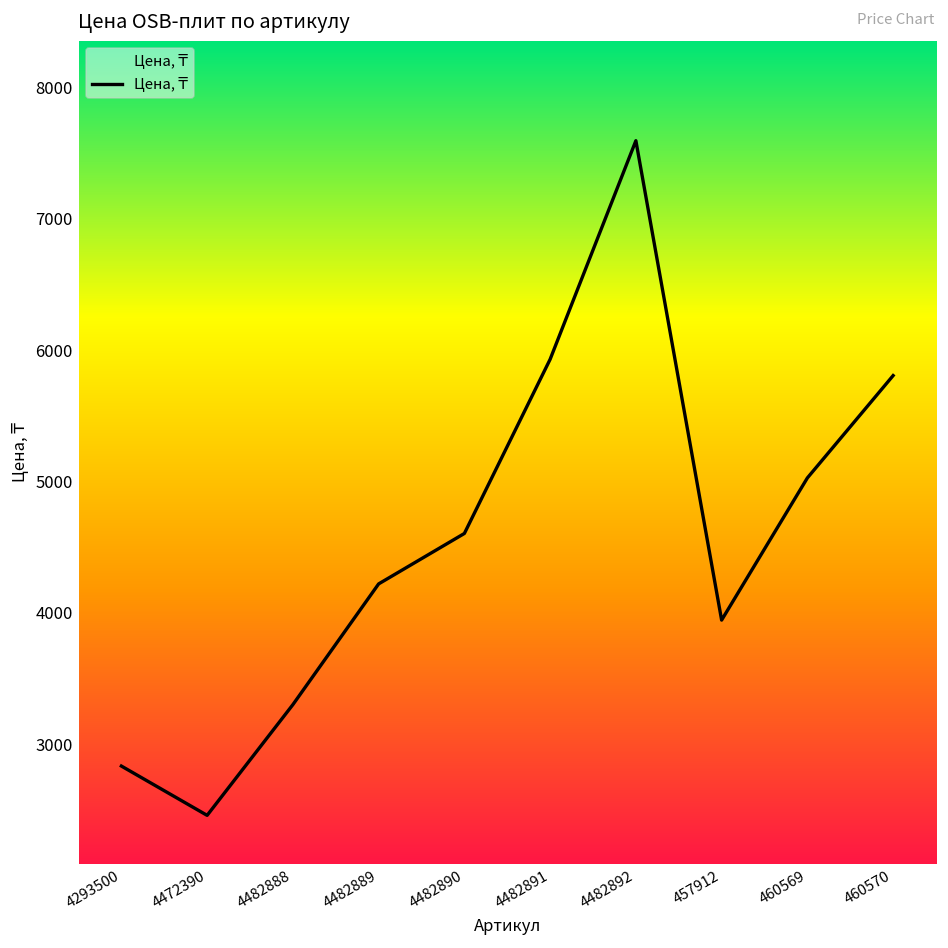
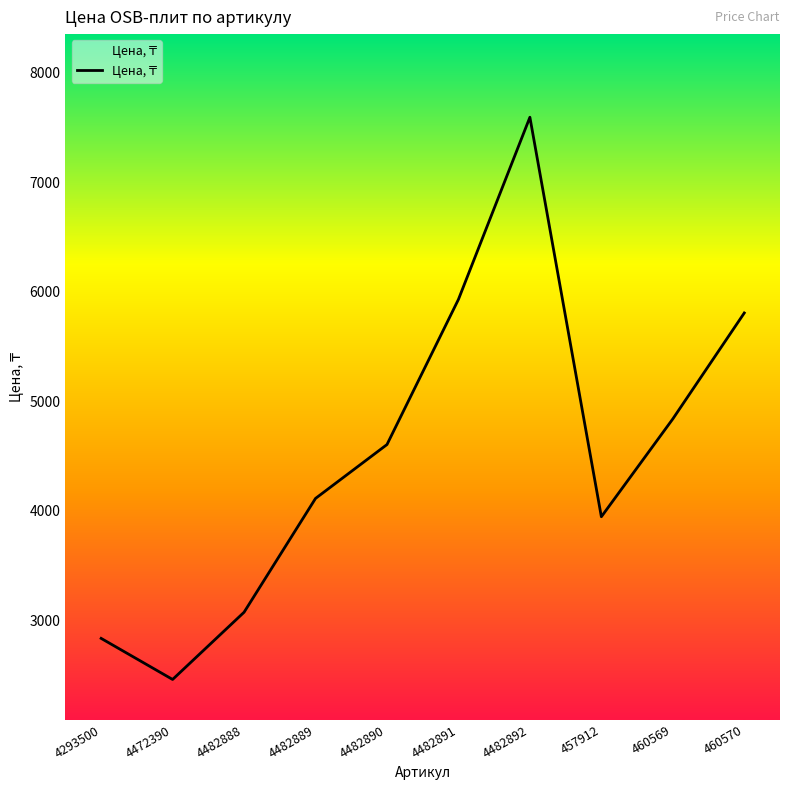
  {
    "4293500": 2830,
    "4472390": 2460,
-   "4482888": 3300,
-   "4482889": 4220,
+   "4482888": 3070,
+   "4482889": 4110,
    "4482890": 4600,
    "4482891": 5930,
    "4482892": 7600,
    "457912": 3950,
-   "460569": 5030,
+   "460569": 4840,
    "460570": 5810
  }
